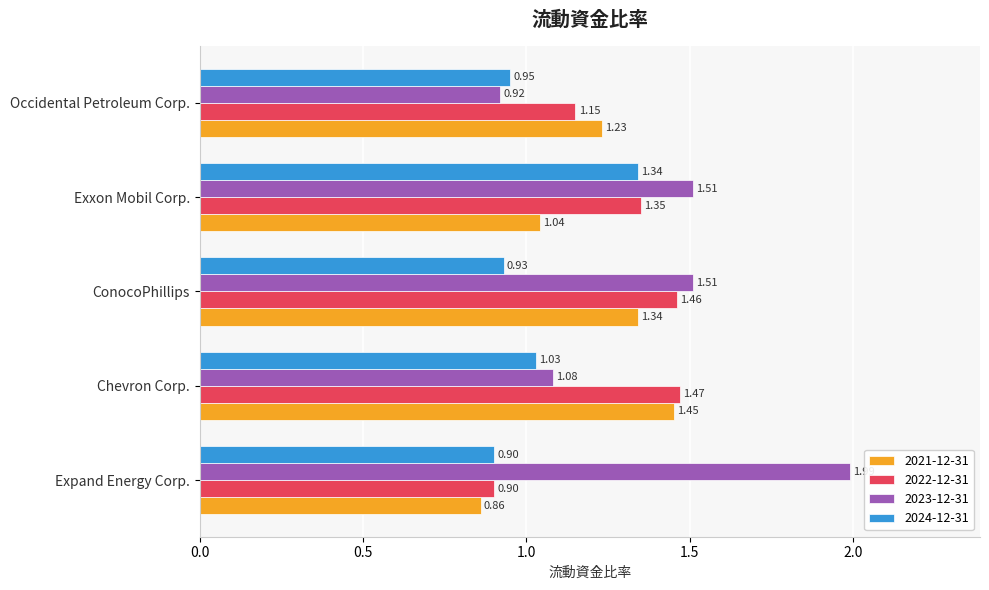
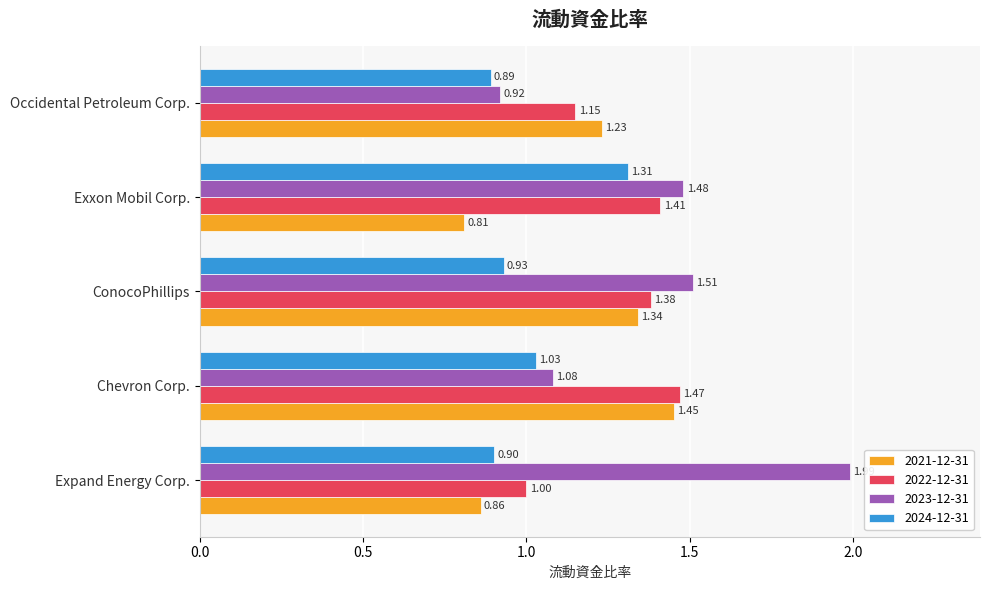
  {
    "2021-12-31": {
      "Occidental Petroleum Corp.": 1.23,
-     "Exxon Mobil Corp.": 1.04,
+     "Exxon Mobil Corp.": 0.81,
      "ConocoPhillips": 1.34,
      "Chevron Corp.": 1.45,
      "Expand Energy Corp.": 0.86
    },
    "2022-12-31": {
      "Occidental Petroleum Corp.": 1.15,
-     "Exxon Mobil Corp.": 1.35,
-     "ConocoPhillips": 1.46,
+     "Exxon Mobil Corp.": 1.41,
+     "ConocoPhillips": 1.38,
      "Chevron Corp.": 1.47,
-     "Expand Energy Corp.": 0.90
+     "Expand Energy Corp.": 1.00
    },
    "2023-12-31": {
      "Occidental Petroleum Corp.": 0.92,
-     "Exxon Mobil Corp.": 1.51,
+     "Exxon Mobil Corp.": 1.48,
      "ConocoPhillips": 1.51,
      "Chevron Corp.": 1.08
    },
    "2024-12-31": {
-     "Occidental Petroleum Corp.": 0.95,
-     "Exxon Mobil Corp.": 1.34,
+     "Occidental Petroleum Corp.": 0.89,
+     "Exxon Mobil Corp.": 1.31,
      "ConocoPhillips": 0.93,
      "Chevron Corp.": 1.03,
      "Expand Energy Corp.": 0.90
    }
  }
